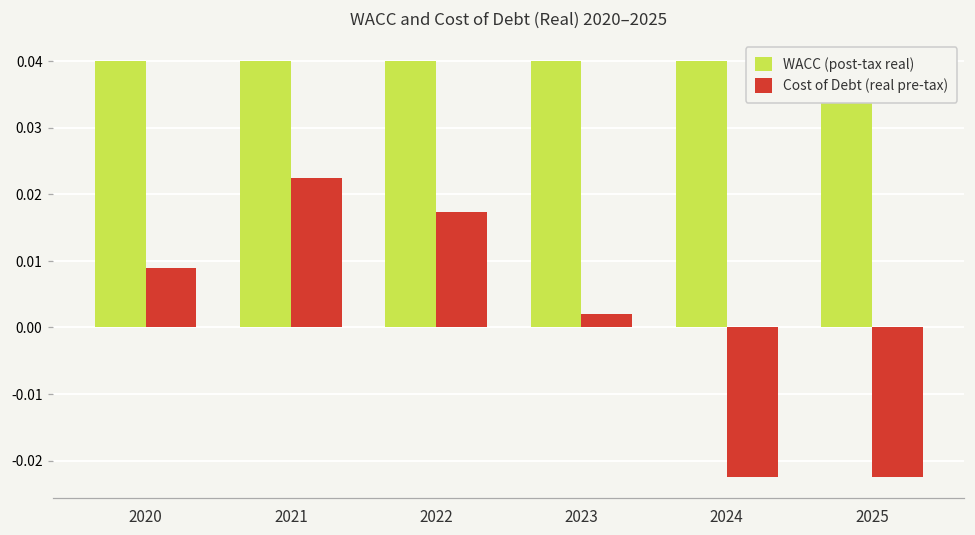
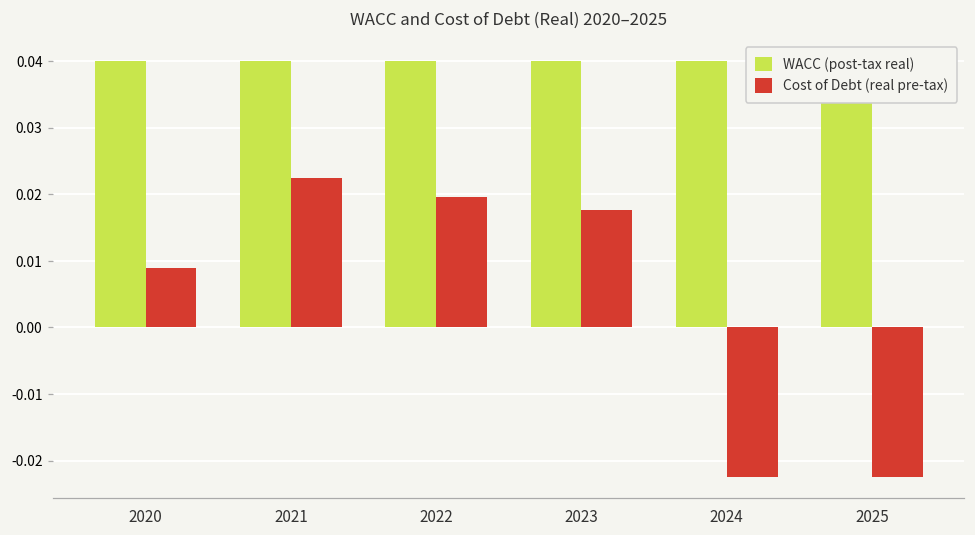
  {
    "WACC (post-tax real)": {
      "2020": 0.040,
      "2021": 0.040,
      "2022": 0.040,
      "2023": 0.040,
      "2024": 0.040
    },
    "Cost of Debt (real pre-tax)": {
      "2020": 0.009,
      "2021": 0.022,
-     "2022": 0.017,
-     "2023": 0.002,
+     "2022": 0.020,
+     "2023": 0.018,
      "2024": -0.022,
      "2025": -0.022
    }
  }
